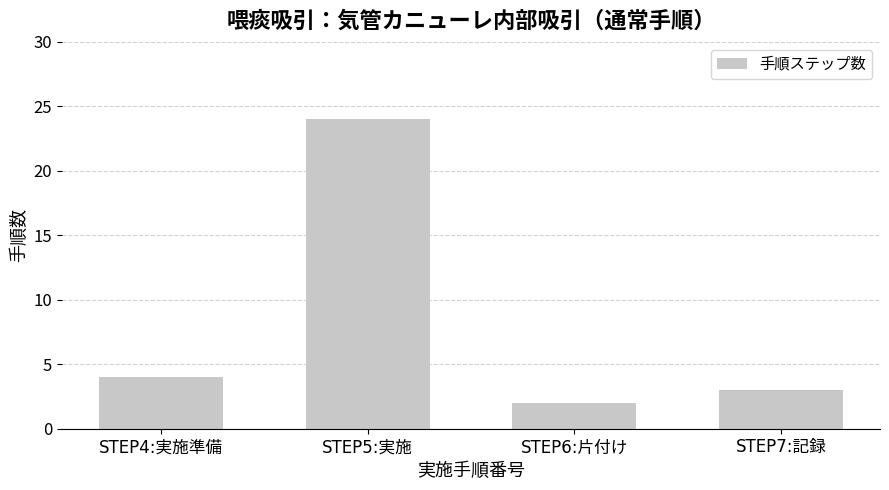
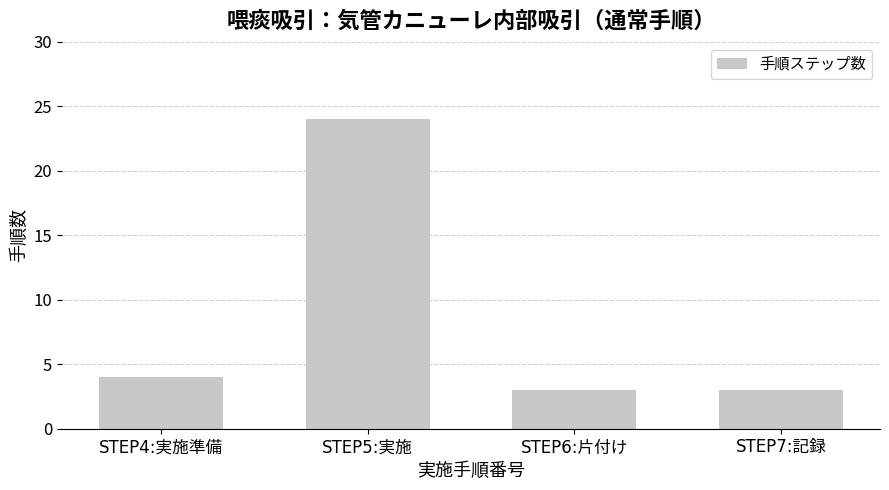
  {
    "STEP4:実施準備": 4,
    "STEP5:実施": 24,
-   "STEP6:片付け": 2,
+   "STEP6:片付け": 3,
    "STEP7:記録": 3
  }
